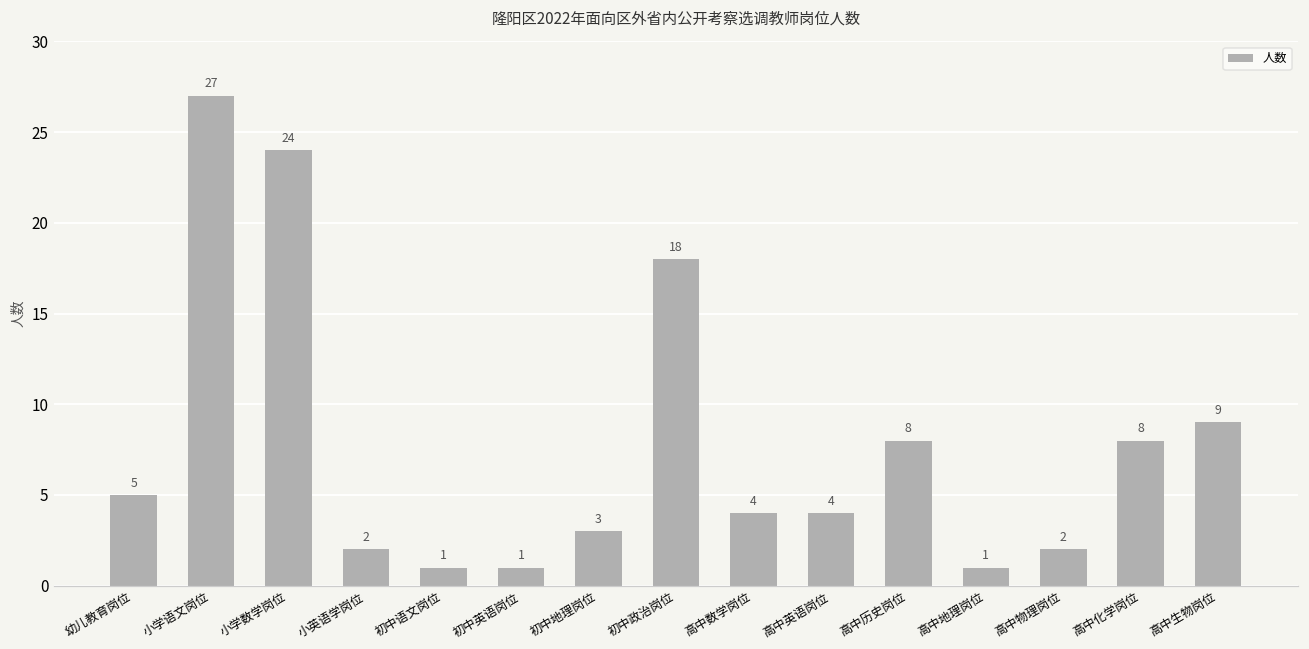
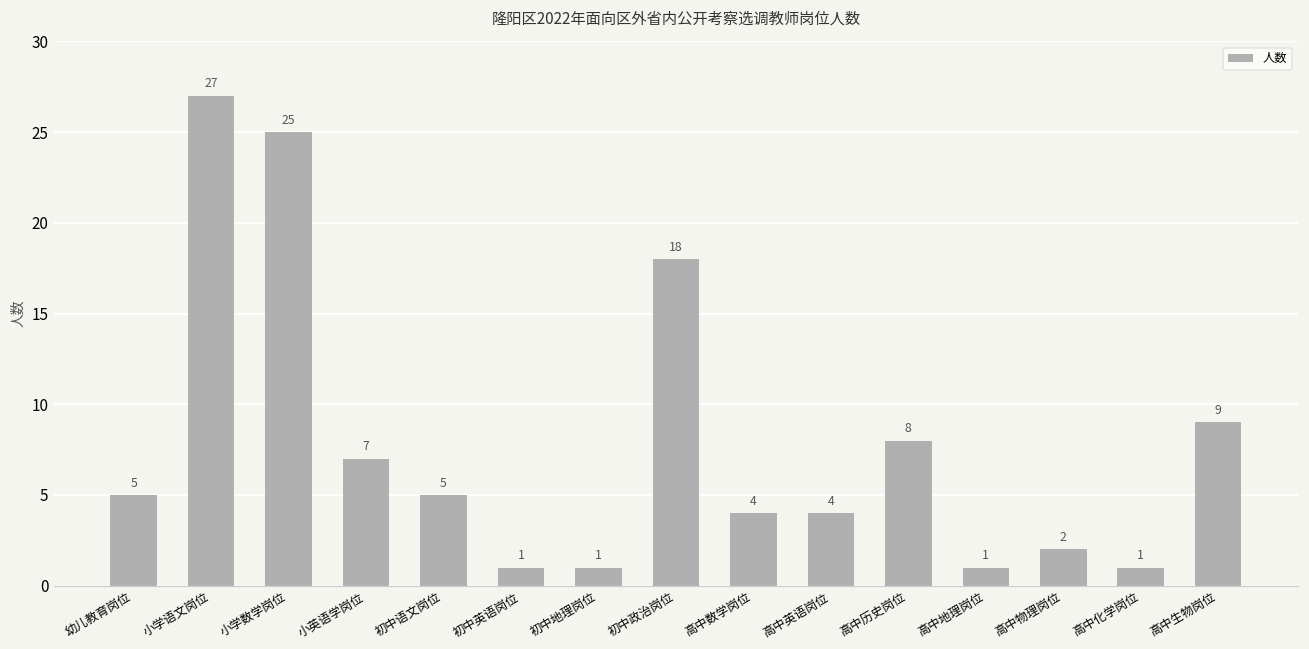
  {
    "幼儿教育岗位": 5,
    "小学语文岗位": 27,
-   "小学数学岗位": 24,
-   "小英语学岗位": 2,
-   "初中语文岗位": 1,
+   "小学数学岗位": 25,
+   "小英语学岗位": 7,
+   "初中语文岗位": 5,
    "初中英语岗位": 1,
-   "初中地理岗位": 3,
+   "初中地理岗位": 1,
    "初中政治岗位": 18,
    "高中数学岗位": 4,
    "高中英语岗位": 4,
    "高中历史岗位": 8,
    "高中地理岗位": 1,
    "高中物理岗位": 2,
-   "高中化学岗位": 8,
+   "高中化学岗位": 1,
    "高中生物岗位": 9
  }
